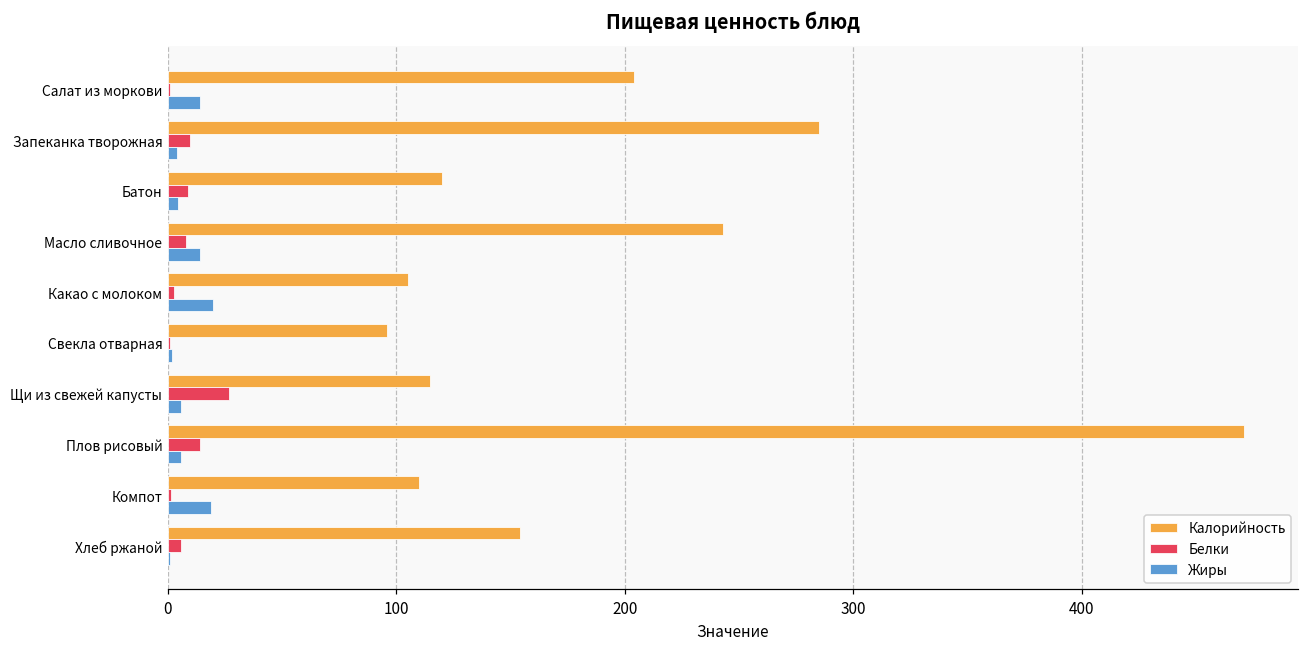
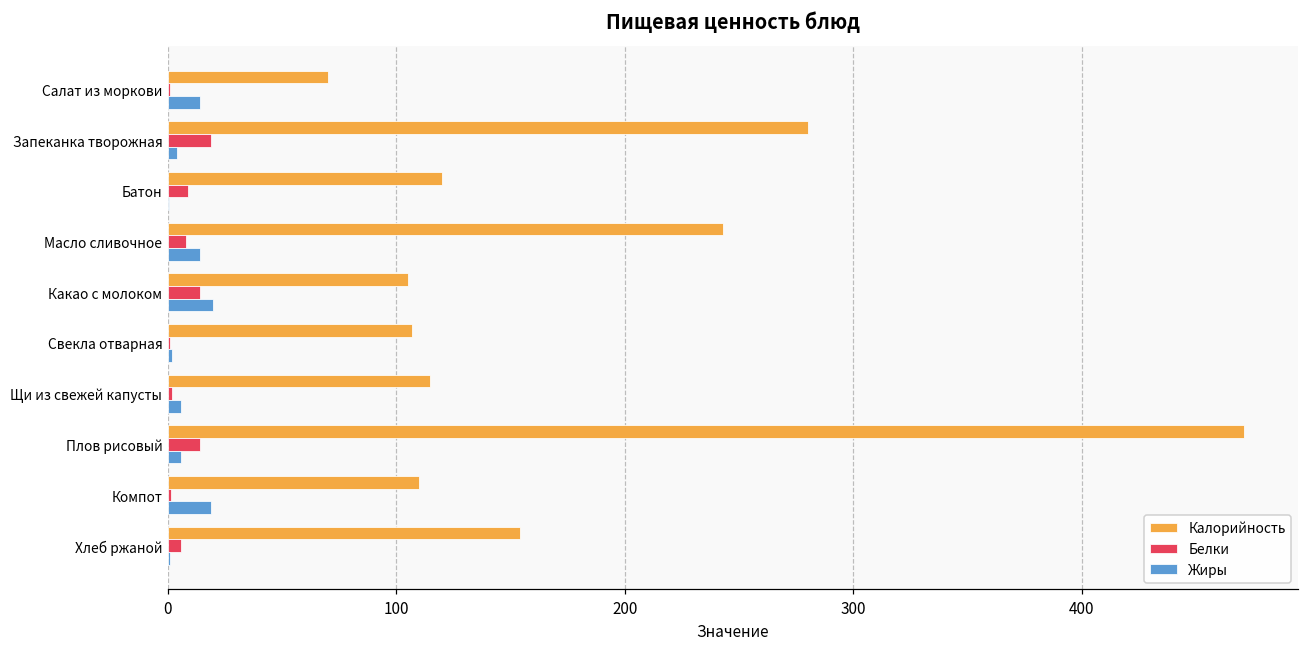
  {
    "Калорийность": {
-     "Салат из моркови": 204,
-     "Запеканка творожная": 285,
+     "Салат из моркови": 70,
+     "Запеканка творожная": 280,
      "Батон": 120,
      "Масло сливочное": 243,
      "Какао с молоком": 105,
-     "Свекла отварная": 96,
+     "Свекла отварная": 107,
      "Щи из свежей капусты": 115,
      "Плов рисовый": 471,
      "Компот": 110,
      "Хлеб ржаной": 154
    },
    "Белки": {
-     "Запеканка творожная": 10,
+     "Запеканка творожная": 19,
      "Батон": 9,
      "Масло сливочное": 8,
-     "Какао с молоком": 3,
-     "Щи из свежей капусты": 27,
+     "Какао с молоком": 14,
+     "Щи из свежей капусты": 2,
      "Плов рисовый": 14,
      "Компот": 1,
      "Хлеб ржаной": 6
    },
    "Жиры": {
      "Салат из моркови": 14,
      "Запеканка творожная": 4,
-     "Батон": 5,
+     "Батон": 1,
      "Масло сливочное": 14,
      "Какао с молоком": 20,
      "Свекла отварная": 2,
      "Щи из свежей капусты": 6,
      "Плов рисовый": 6,
      "Компот": 19
    }
  }
